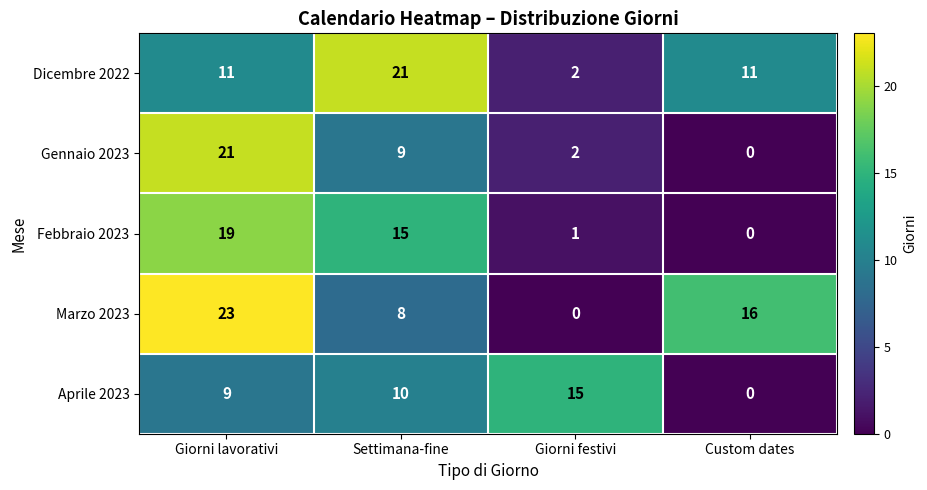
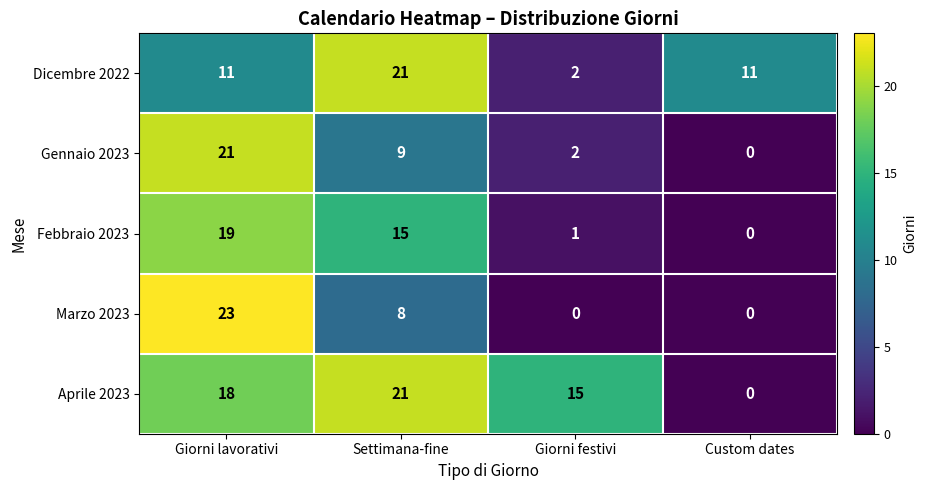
  {
    "Dicembre 2022": {
      "Giorni lavorativi": 11,
      "Settimana-fine": 21,
      "Giorni festivi": 2,
      "Custom dates": 11
    },
    "Gennaio 2023": {
      "Giorni lavorativi": 21,
      "Settimana-fine": 9,
      "Giorni festivi": 2,
      "Custom dates": 0
    },
    "Febbraio 2023": {
      "Giorni lavorativi": 19,
      "Settimana-fine": 15,
      "Giorni festivi": 1,
      "Custom dates": 0
    },
    "Marzo 2023": {
      "Giorni lavorativi": 23,
      "Settimana-fine": 8,
      "Giorni festivi": 0,
-     "Custom dates": 16
+     "Custom dates": 0
    },
    "Aprile 2023": {
-     "Giorni lavorativi": 9,
-     "Settimana-fine": 10,
+     "Giorni lavorativi": 18,
+     "Settimana-fine": 21,
      "Giorni festivi": 15,
      "Custom dates": 0
    }
  }
